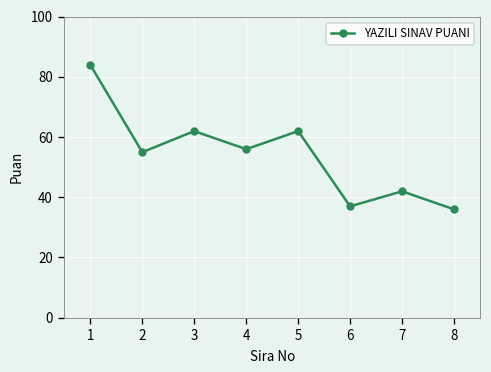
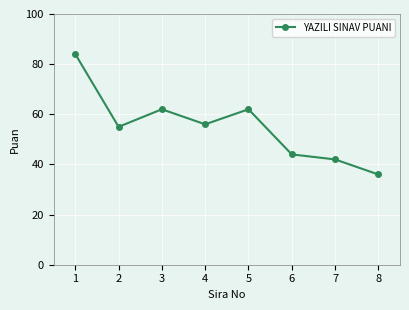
  {
    "1": 84,
    "2": 55,
    "3": 62,
    "4": 56,
    "5": 62,
-   "6": 37,
+   "6": 44,
    "7": 42,
    "8": 36
  }
